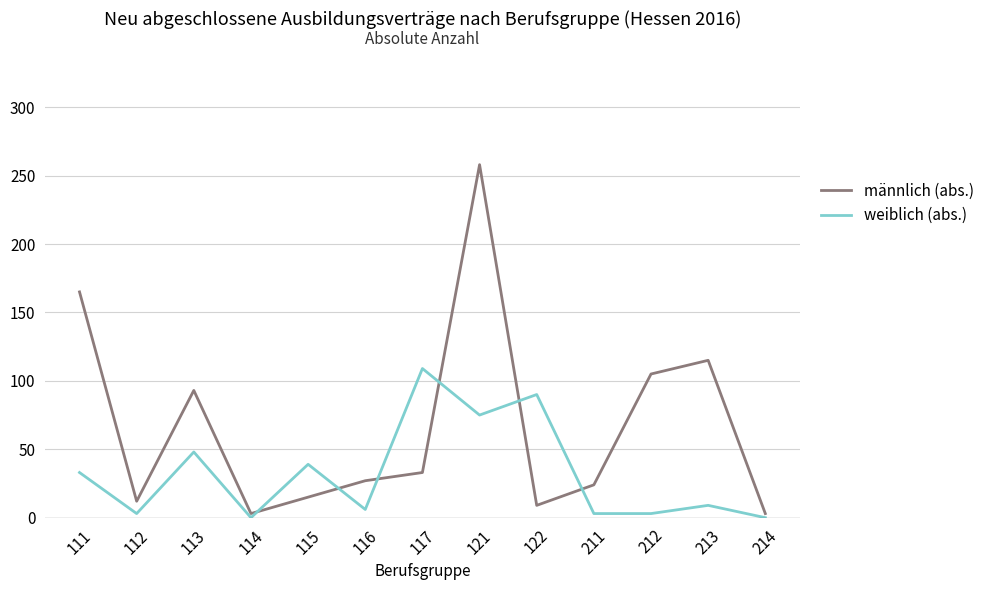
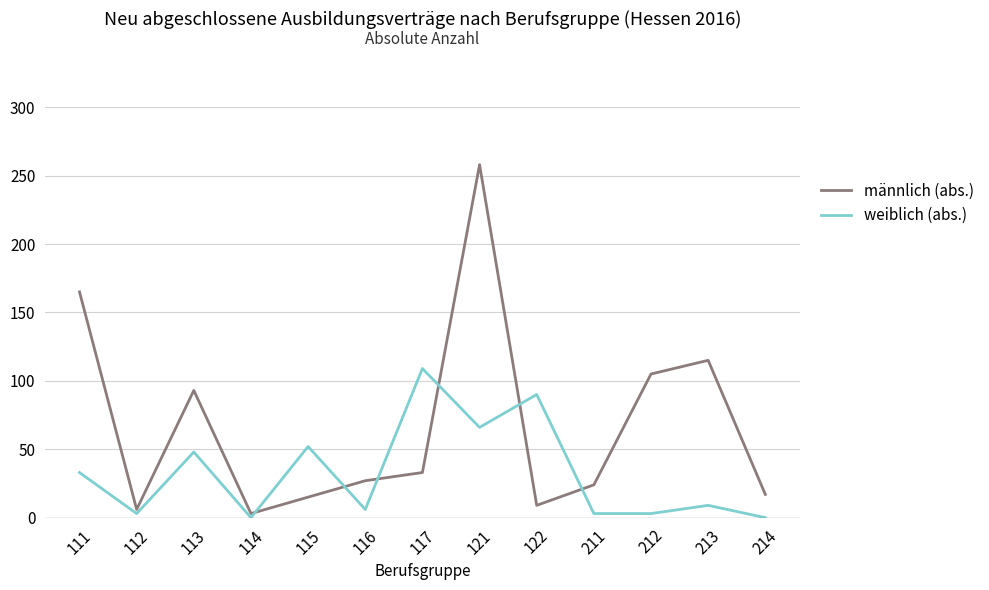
  {
    "männlich (abs.)": {
      "111": 165,
-     "112": 12,
+     "112": 6,
      "113": 93,
      "114": 3,
      "115": 15,
      "116": 27,
      "117": 33,
      "121": 258,
      "122": 9,
      "211": 24,
      "212": 105,
      "213": 115,
-     "214": 3
+     "214": 17
    },
    "weiblich (abs.)": {
      "111": 33,
      "112": 3,
      "113": 48,
      "114": 0,
-     "115": 39,
+     "115": 52,
      "116": 6,
      "117": 109,
-     "121": 75,
+     "121": 66,
      "122": 90,
      "211": 3,
      "212": 3,
      "213": 9,
      "214": 0
    }
  }
